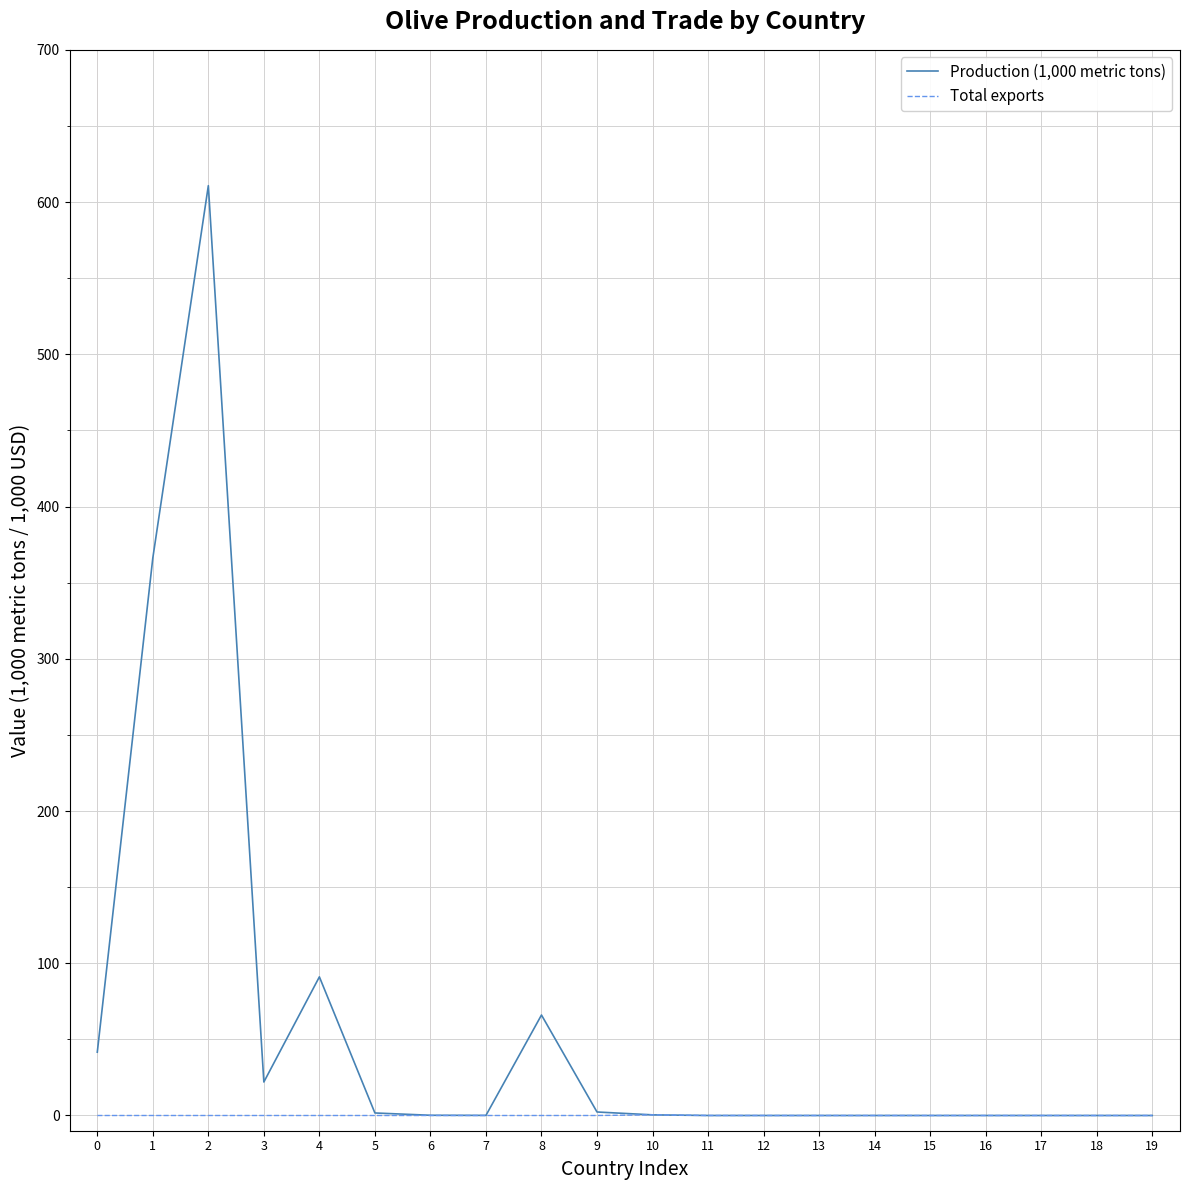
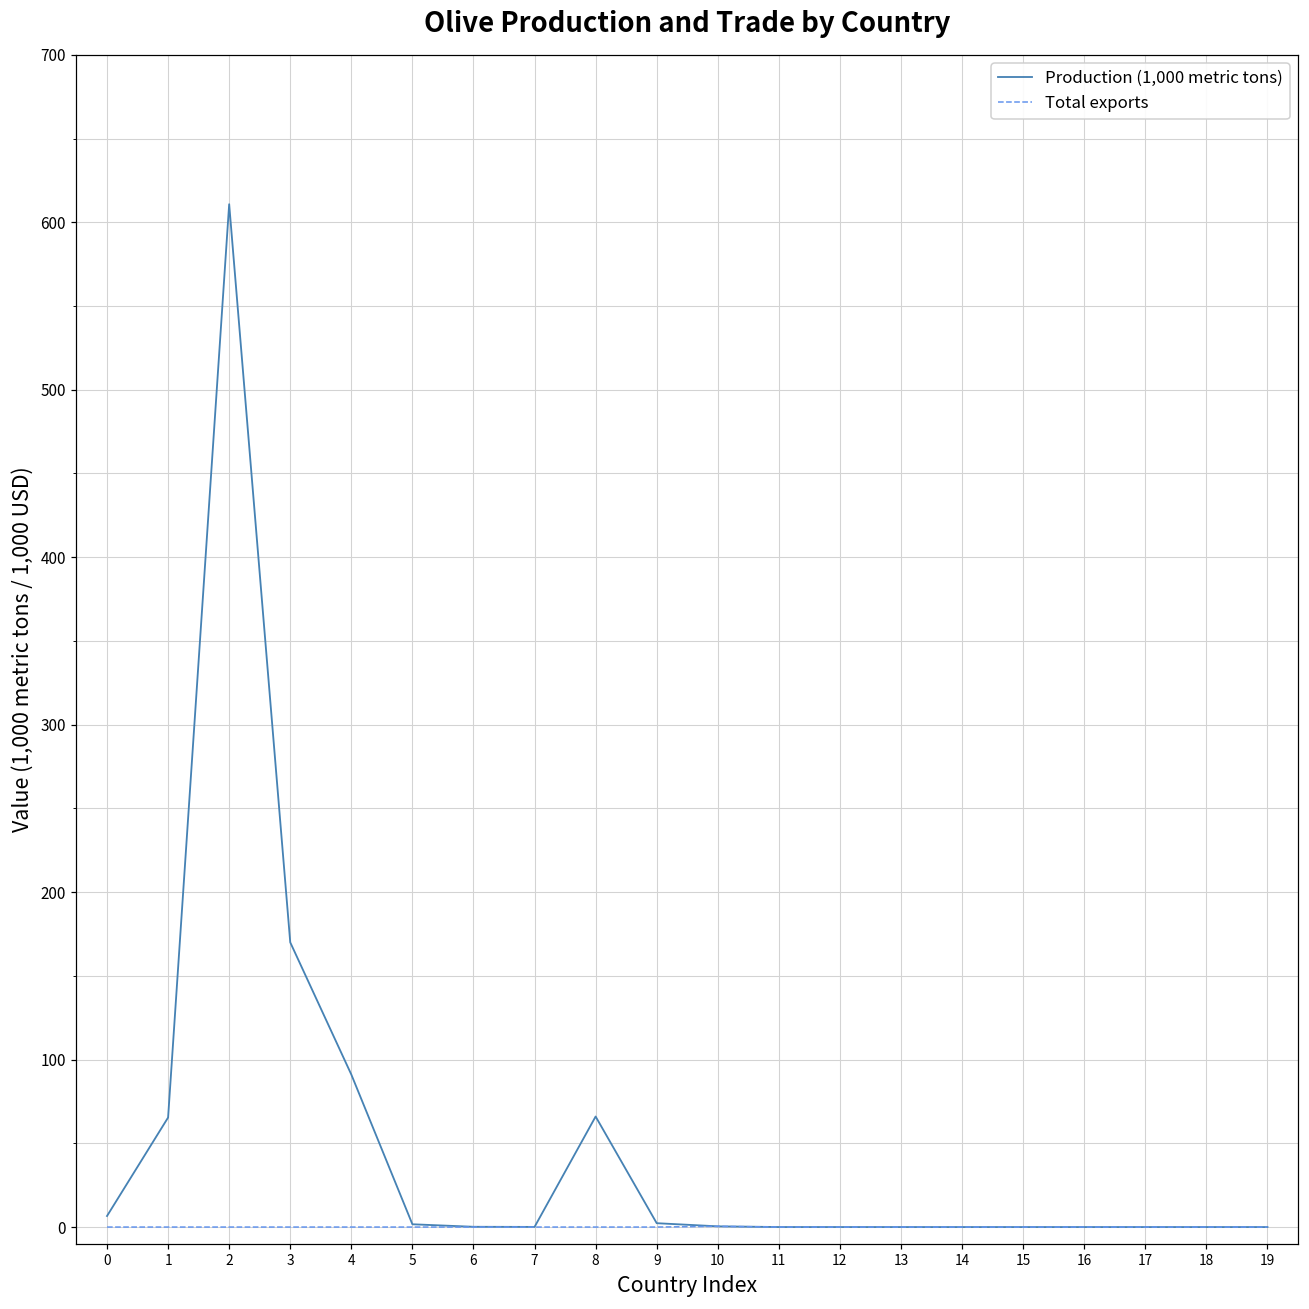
  {
    "Production (1,000 metric tons)": {
-     "0": 42,
-     "1": 366,
+     "0": 7,
+     "1": 65,
      "2": 611,
-     "3": 22,
+     "3": 170,
      "4": 91,
      "8": 66,
      "9": 2
    },
    "Total exports": {
      "0": 0,
      "1": 0,
      "2": 0,
      "3": 0,
      "4": 0,
      "8": 0,
      "9": 0
    }
  }
